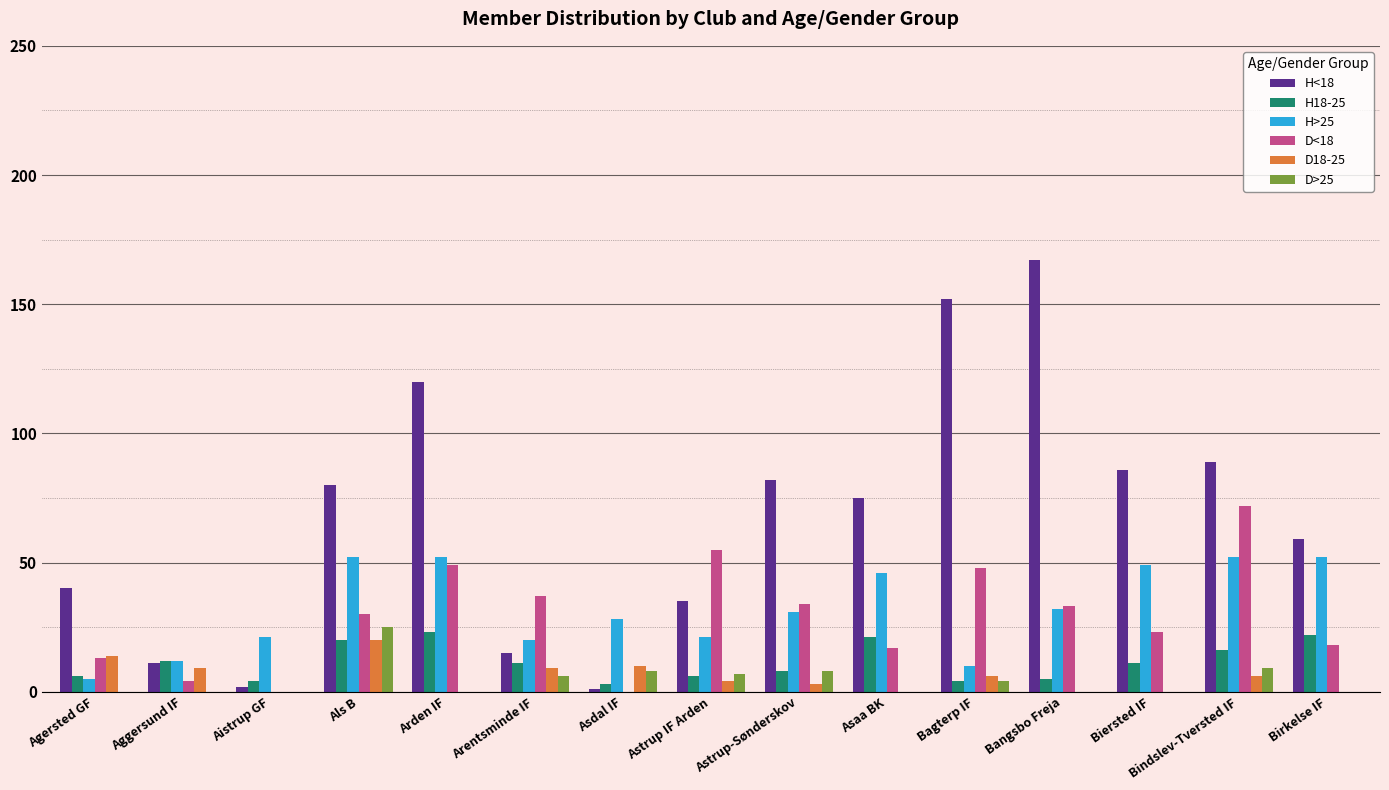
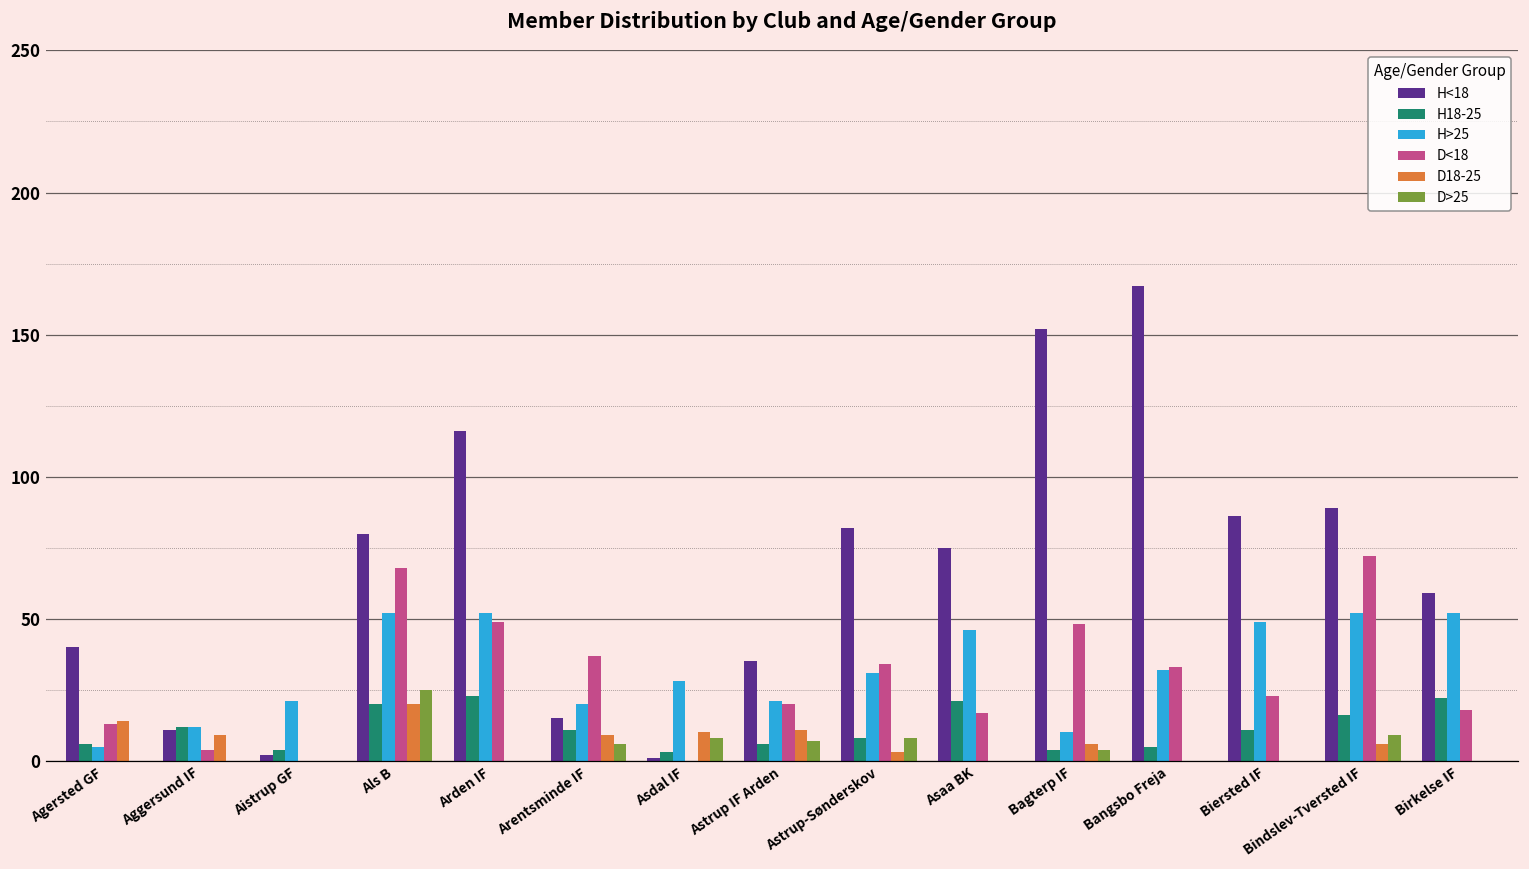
  {
    "H<18": {
      "Agersted GF": 40,
      "Aggersund IF": 11,
      "Aistrup GF": 2,
      "Als B": 80,
-     "Arden IF": 120,
+     "Arden IF": 116,
      "Arentsminde IF": 15,
      "Asdal IF": 1,
      "Astrup IF Arden": 35,
      "Astrup-Sønderskov": 82,
      "Asaa BK": 75,
      "Bagterp IF": 152,
      "Bangsbo Freja": 167,
      "Biersted IF": 86,
      "Bindslev-Tversted IF": 89,
      "Birkelse IF": 59
    },
    "H18-25": {
      "Agersted GF": 6,
      "Aggersund IF": 12,
      "Aistrup GF": 4,
      "Als B": 20,
      "Arden IF": 23,
      "Arentsminde IF": 11,
      "Asdal IF": 3,
      "Astrup IF Arden": 6,
      "Astrup-Sønderskov": 8,
      "Asaa BK": 21,
      "Bagterp IF": 4,
      "Bangsbo Freja": 5,
      "Biersted IF": 11,
      "Bindslev-Tversted IF": 16,
      "Birkelse IF": 22
    },
    "H>25": {
      "Agersted GF": 5,
      "Aggersund IF": 12,
      "Aistrup GF": 21,
      "Als B": 52,
      "Arden IF": 52,
      "Arentsminde IF": 20,
      "Asdal IF": 28,
      "Astrup IF Arden": 21,
      "Astrup-Sønderskov": 31,
      "Asaa BK": 46,
      "Bagterp IF": 10,
      "Bangsbo Freja": 32,
      "Biersted IF": 49,
      "Bindslev-Tversted IF": 52,
      "Birkelse IF": 52
    },
    "D<18": {
      "Agersted GF": 13,
      "Aggersund IF": 4,
      "Aistrup GF": 0,
-     "Als B": 30,
+     "Als B": 68,
      "Arden IF": 49,
      "Arentsminde IF": 37,
      "Asdal IF": 0,
-     "Astrup IF Arden": 55,
+     "Astrup IF Arden": 20,
      "Astrup-Sønderskov": 34,
      "Asaa BK": 17,
      "Bagterp IF": 48,
      "Bangsbo Freja": 33,
      "Biersted IF": 23,
      "Bindslev-Tversted IF": 72,
      "Birkelse IF": 18
    },
    "D18-25": {
      "Agersted GF": 14,
      "Aggersund IF": 9,
      "Aistrup GF": 0,
      "Als B": 20,
      "Arden IF": 0,
      "Arentsminde IF": 9,
      "Asdal IF": 10,
-     "Astrup IF Arden": 4,
+     "Astrup IF Arden": 11,
      "Astrup-Sønderskov": 3,
      "Asaa BK": 0,
      "Bagterp IF": 6,
      "Bangsbo Freja": 0,
      "Biersted IF": 0,
      "Bindslev-Tversted IF": 6,
      "Birkelse IF": 0
    },
    "D>25": {
      "Agersted GF": 0,
      "Aggersund IF": 0,
      "Aistrup GF": 0,
      "Als B": 25,
      "Arden IF": 0,
      "Arentsminde IF": 6,
      "Asdal IF": 8,
      "Astrup IF Arden": 7,
      "Astrup-Sønderskov": 8,
      "Asaa BK": 0,
      "Bagterp IF": 4,
      "Bangsbo Freja": 0,
      "Biersted IF": 0,
      "Bindslev-Tversted IF": 9,
      "Birkelse IF": 0
    }
  }
